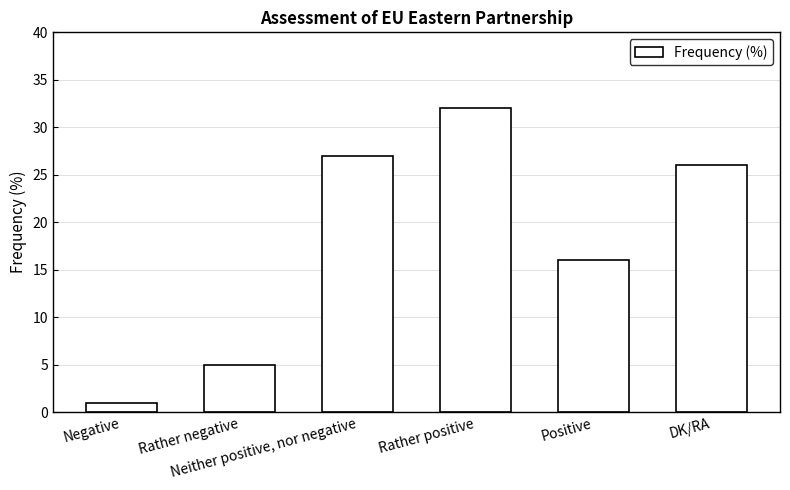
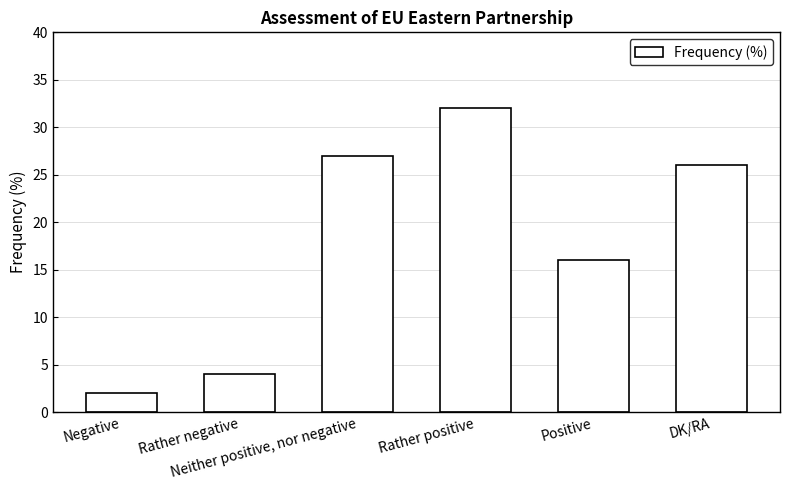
  {
-   "Negative": 1,
-   "Rather negative": 5,
+   "Negative": 2,
+   "Rather negative": 4,
    "Neither positive, nor negative": 27,
    "Rather positive": 32,
    "Positive": 16,
    "DK/RA": 26
  }
